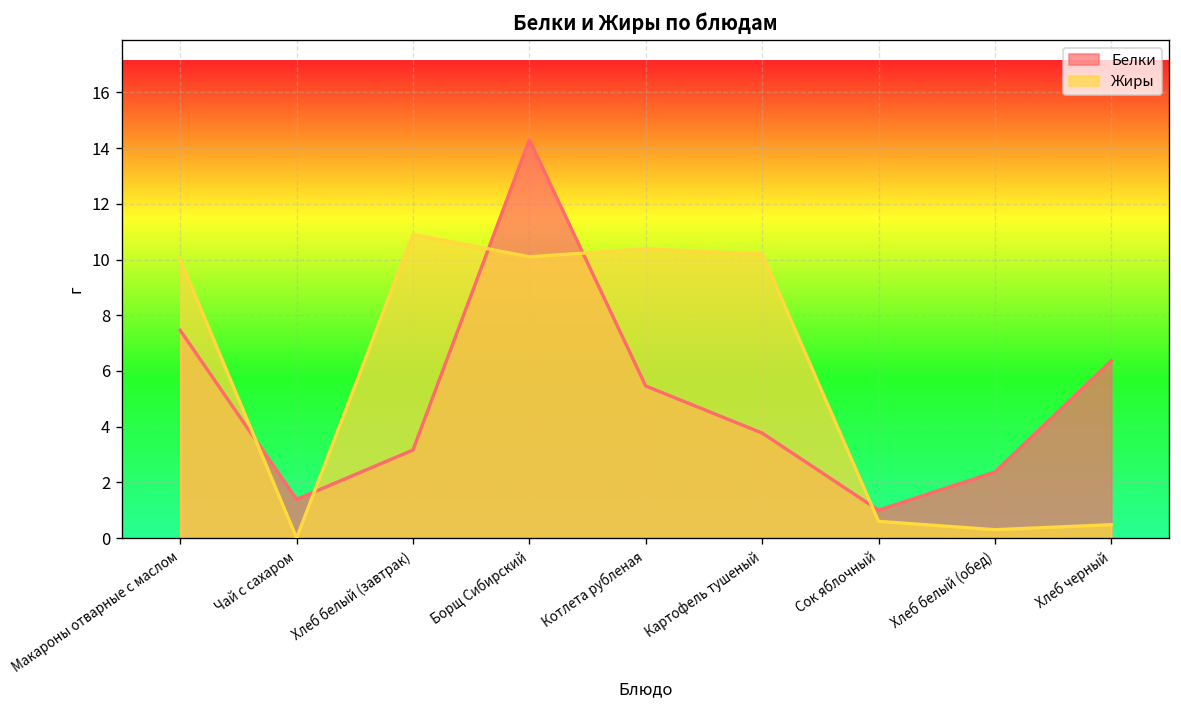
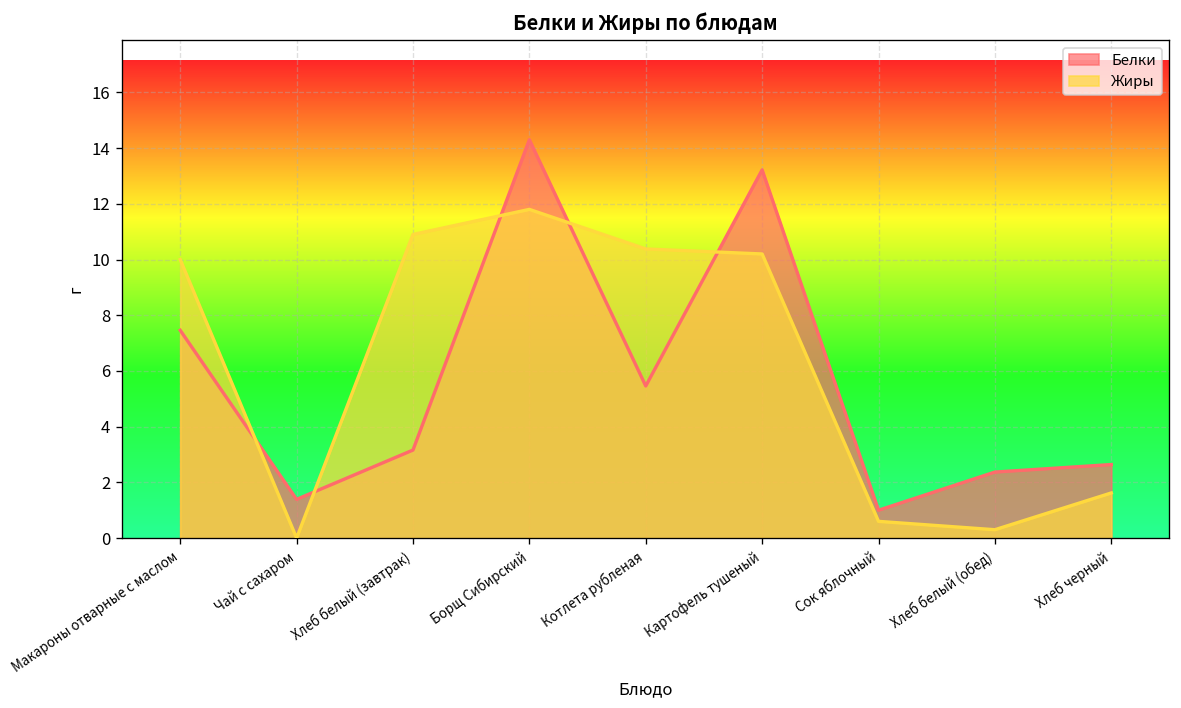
  {
    "Белки": {
      "Макароны отварные с маслом": 7.5,
      "Чай с сахаром": 1.4,
      "Хлеб белый (завтрак)": 3.2,
      "Борщ Сибирский": 14.3,
      "Котлета рубленая": 5.5,
-     "Картофель тушеный": 3.8,
+     "Картофель тушеный": 13.2,
      "Сок яблочный": 1.0,
      "Хлеб белый (обед)": 2.4,
-     "Хлеб черный": 6.4
+     "Хлеб черный": 2.6
    },
    "Жиры": {
      "Макароны отварные с маслом": 10.0,
      "Чай с сахаром": 0.0,
      "Хлеб белый (завтрак)": 10.9,
-     "Борщ Сибирский": 10.1,
+     "Борщ Сибирский": 11.8,
      "Котлета рубленая": 10.4,
      "Картофель тушеный": 10.2,
      "Сок яблочный": 0.6,
      "Хлеб белый (обед)": 0.3,
-     "Хлеб черный": 0.5
+     "Хлеб черный": 1.6
    }
  }
